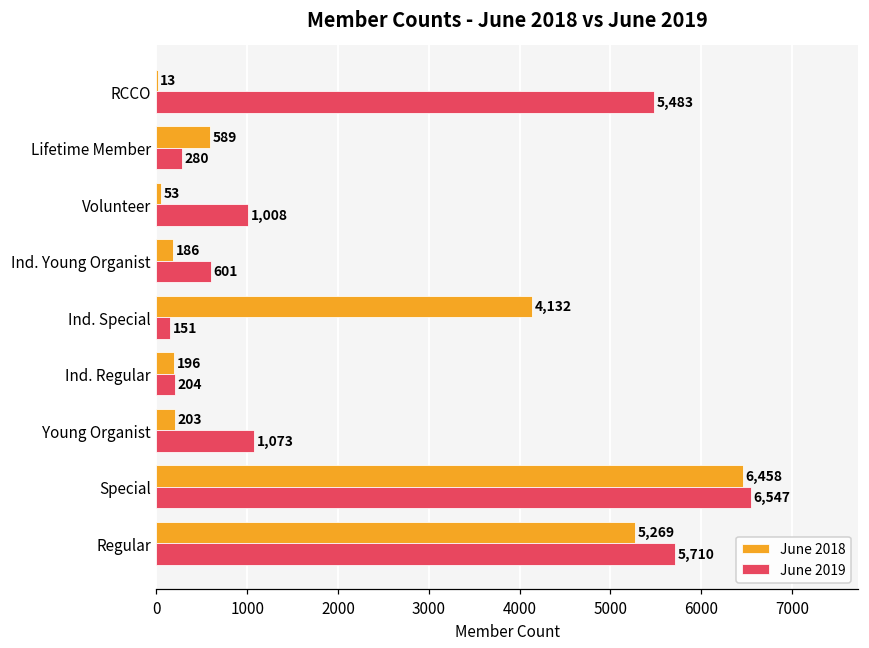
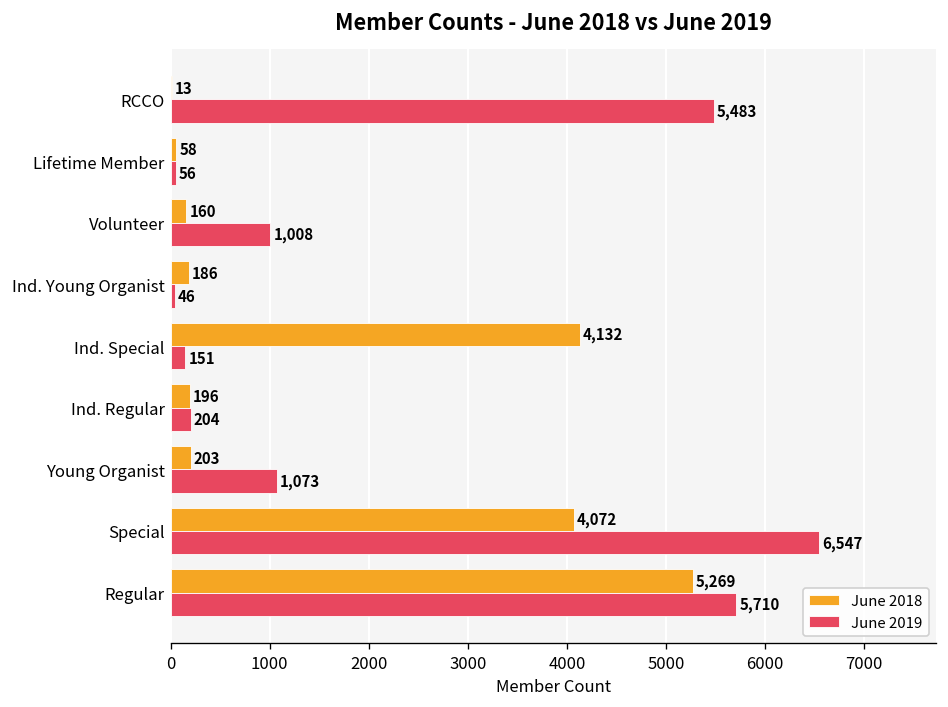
  {
    "June 2018": {
      "RCCO": "13",
-     "Lifetime Member": "589",
-     "Volunteer": "53",
+     "Lifetime Member": "58",
+     "Volunteer": "160",
      "Ind. Young Organist": "186",
      "Ind. Special": "4,132",
      "Ind. Regular": "196",
      "Young Organist": "203",
-     "Special": "6,458",
+     "Special": "4,072",
      "Regular": "5,269"
    },
    "June 2019": {
      "RCCO": "5,483",
-     "Lifetime Member": "280",
+     "Lifetime Member": "56",
      "Volunteer": "1,008",
-     "Ind. Young Organist": "601",
+     "Ind. Young Organist": "46",
      "Ind. Special": "151",
      "Ind. Regular": "204",
      "Young Organist": "1,073",
      "Special": "6,547",
      "Regular": "5,710"
    }
  }
